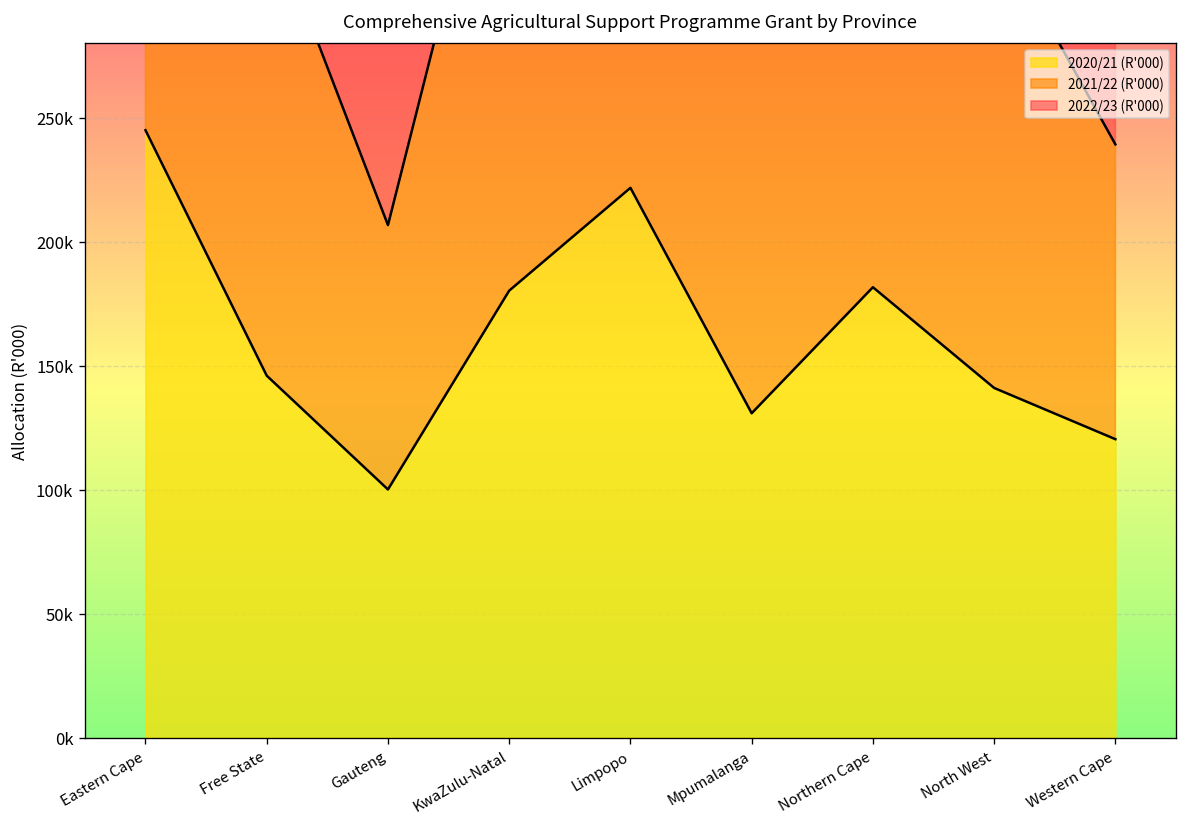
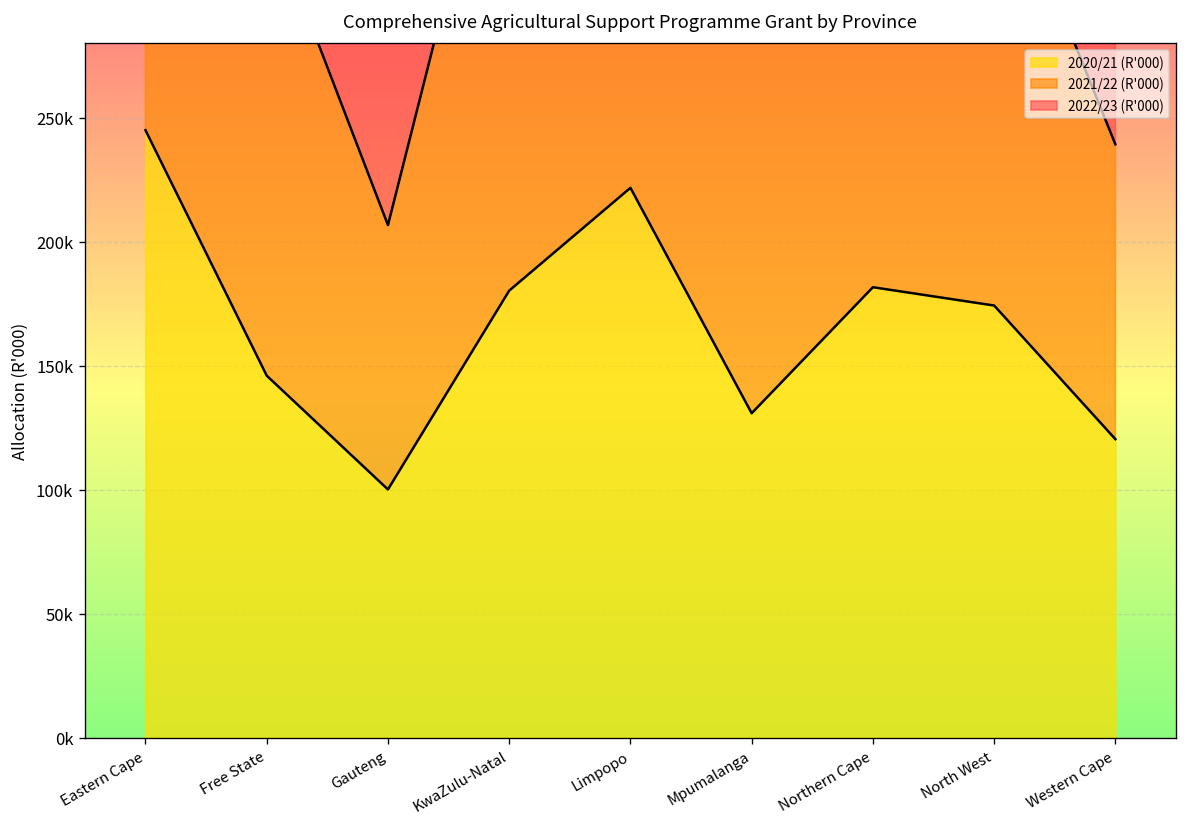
  {
    "2020/21 (R'000)": {
      "Eastern Cape": 245000,
      "Free State": 146000,
      "Gauteng": 100000,
      "KwaZulu-Natal": 180000,
      "Limpopo": 222000,
      "Mpumalanga": 131000,
      "Northern Cape": 182000,
-     "North West": 141000,
+     "North West": 174000,
      "Western Cape": 120000
    },
    "2021/22 (R'000)": {
      "Gauteng": 107000,
      "Western Cape": 119000
    }
  }
